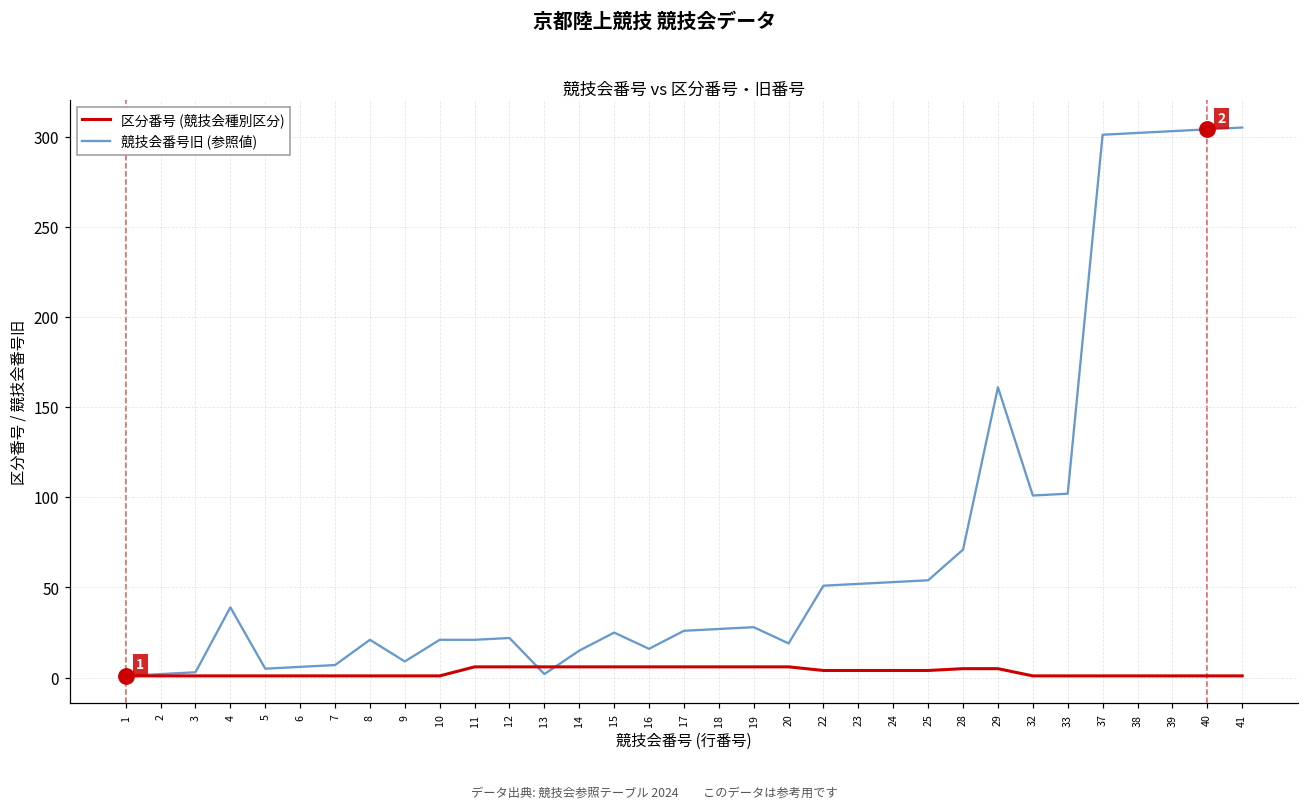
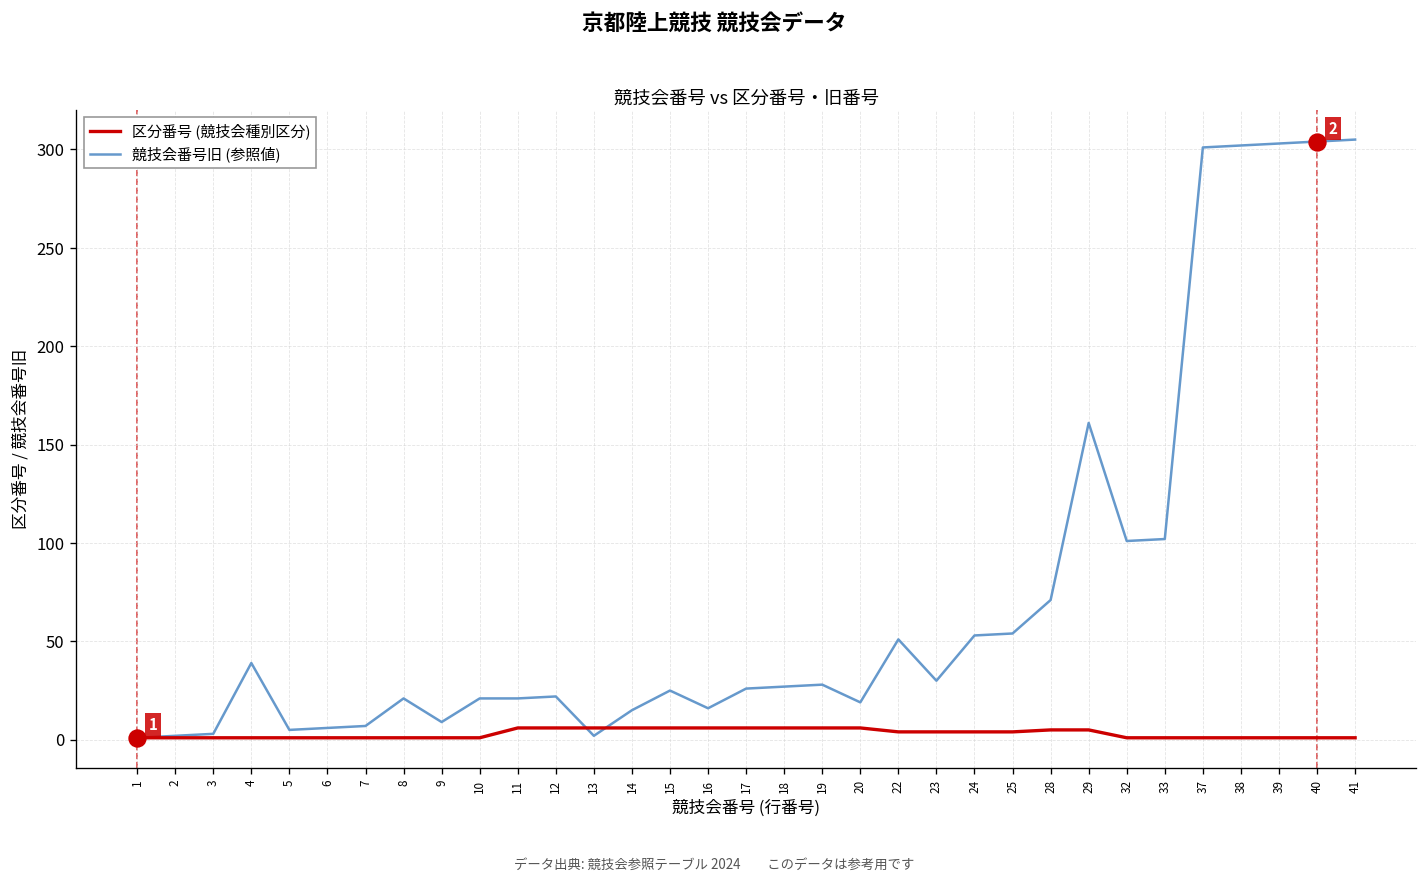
  {
    "競技会番号旧 (参照値)": {
      "3": 3,
      "4": 39,
      "5": 5,
      "6": 6,
      "7": 7,
      "8": 21,
      "9": 9,
      "10": 21,
      "11": 21,
      "12": 22,
      "13": 2,
      "14": 15,
      "15": 25,
      "16": 16,
      "17": 26,
      "18": 27,
      "19": 28,
      "20": 19,
      "22": 51,
-     "23": 52,
+     "23": 30,
      "24": 53,
      "25": 54,
      "28": 71,
      "29": 161,
      "32": 101,
      "33": 102,
      "37": 301,
      "38": 302,
      "39": 303,
      "41": 305
    }
  }
